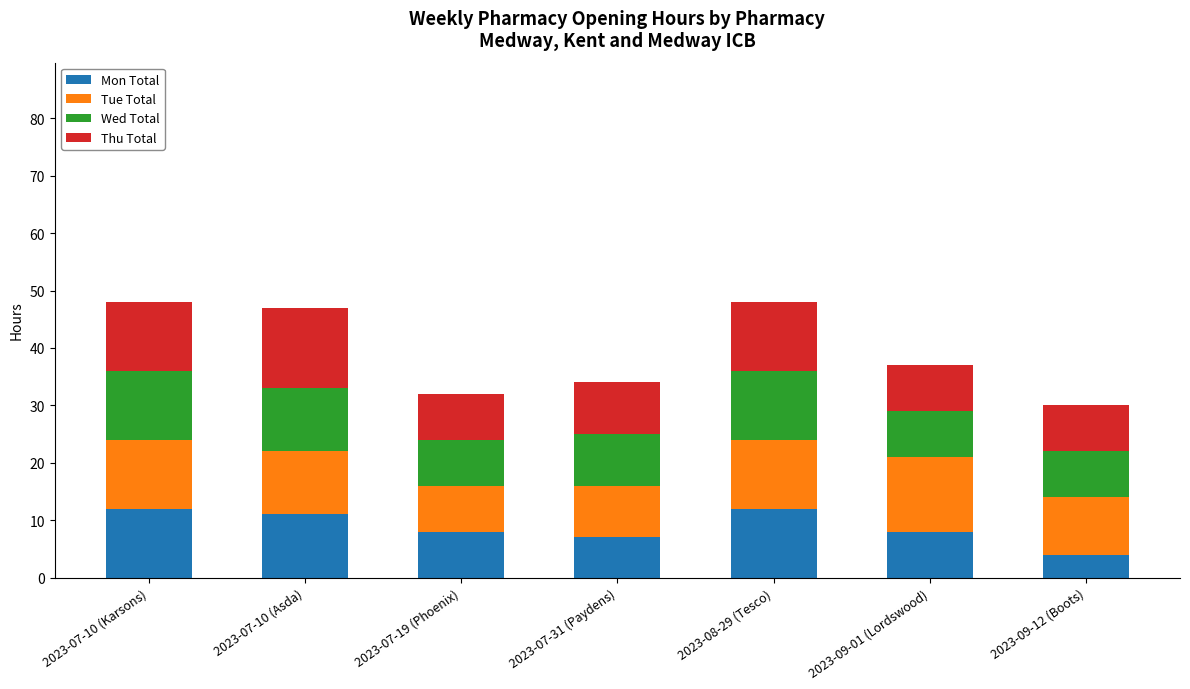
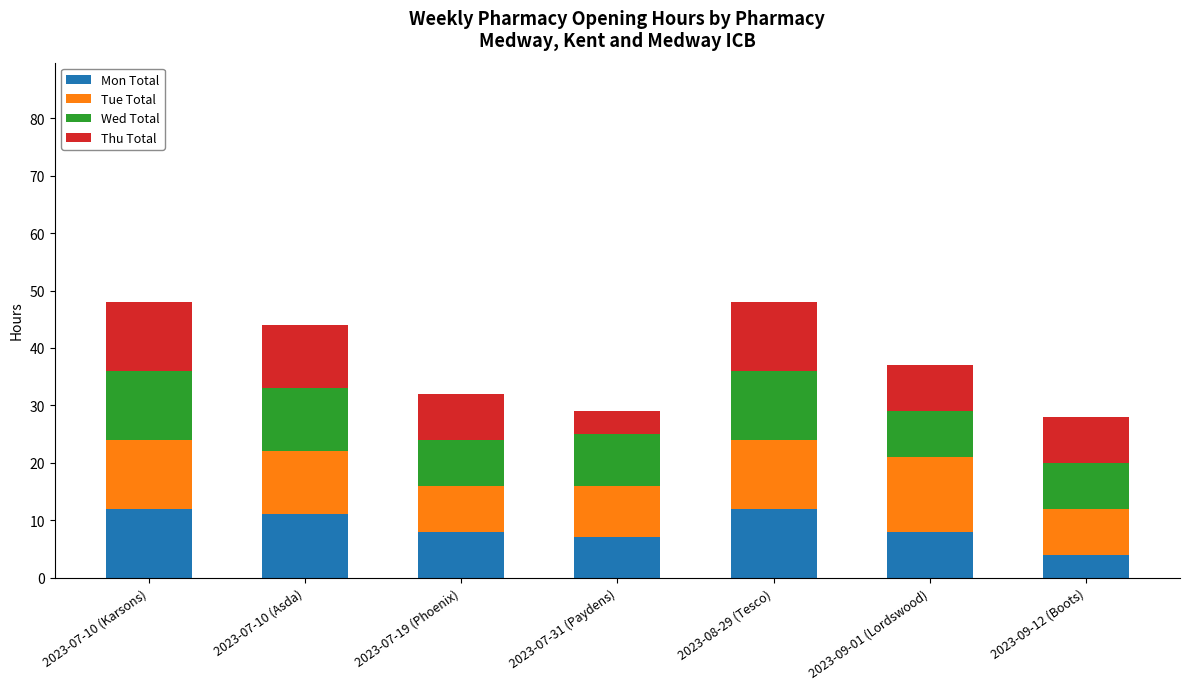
  {
    "Mon Total": {
      "2023-07-10 (Karsons)": 12,
      "2023-07-10 (Asda)": 11,
      "2023-07-19 (Phoenix)": 8,
      "2023-07-31 (Paydens)": 7,
      "2023-08-29 (Tesco)": 12,
      "2023-09-01 (Lordswood)": 8,
      "2023-09-12 (Boots)": 4
    },
    "Tue Total": {
      "2023-07-10 (Karsons)": 12,
      "2023-07-10 (Asda)": 11,
      "2023-07-19 (Phoenix)": 8,
      "2023-07-31 (Paydens)": 9,
      "2023-08-29 (Tesco)": 12,
      "2023-09-01 (Lordswood)": 13,
-     "2023-09-12 (Boots)": 10
+     "2023-09-12 (Boots)": 8
    },
    "Wed Total": {
      "2023-07-10 (Karsons)": 12,
      "2023-07-10 (Asda)": 11,
      "2023-07-19 (Phoenix)": 8,
      "2023-07-31 (Paydens)": 9,
      "2023-08-29 (Tesco)": 12,
      "2023-09-01 (Lordswood)": 8,
      "2023-09-12 (Boots)": 8
    },
    "Thu Total": {
      "2023-07-10 (Karsons)": 12,
-     "2023-07-10 (Asda)": 14,
+     "2023-07-10 (Asda)": 11,
      "2023-07-19 (Phoenix)": 8,
-     "2023-07-31 (Paydens)": 9,
+     "2023-07-31 (Paydens)": 4,
      "2023-08-29 (Tesco)": 12,
      "2023-09-01 (Lordswood)": 8,
      "2023-09-12 (Boots)": 8
    }
  }
